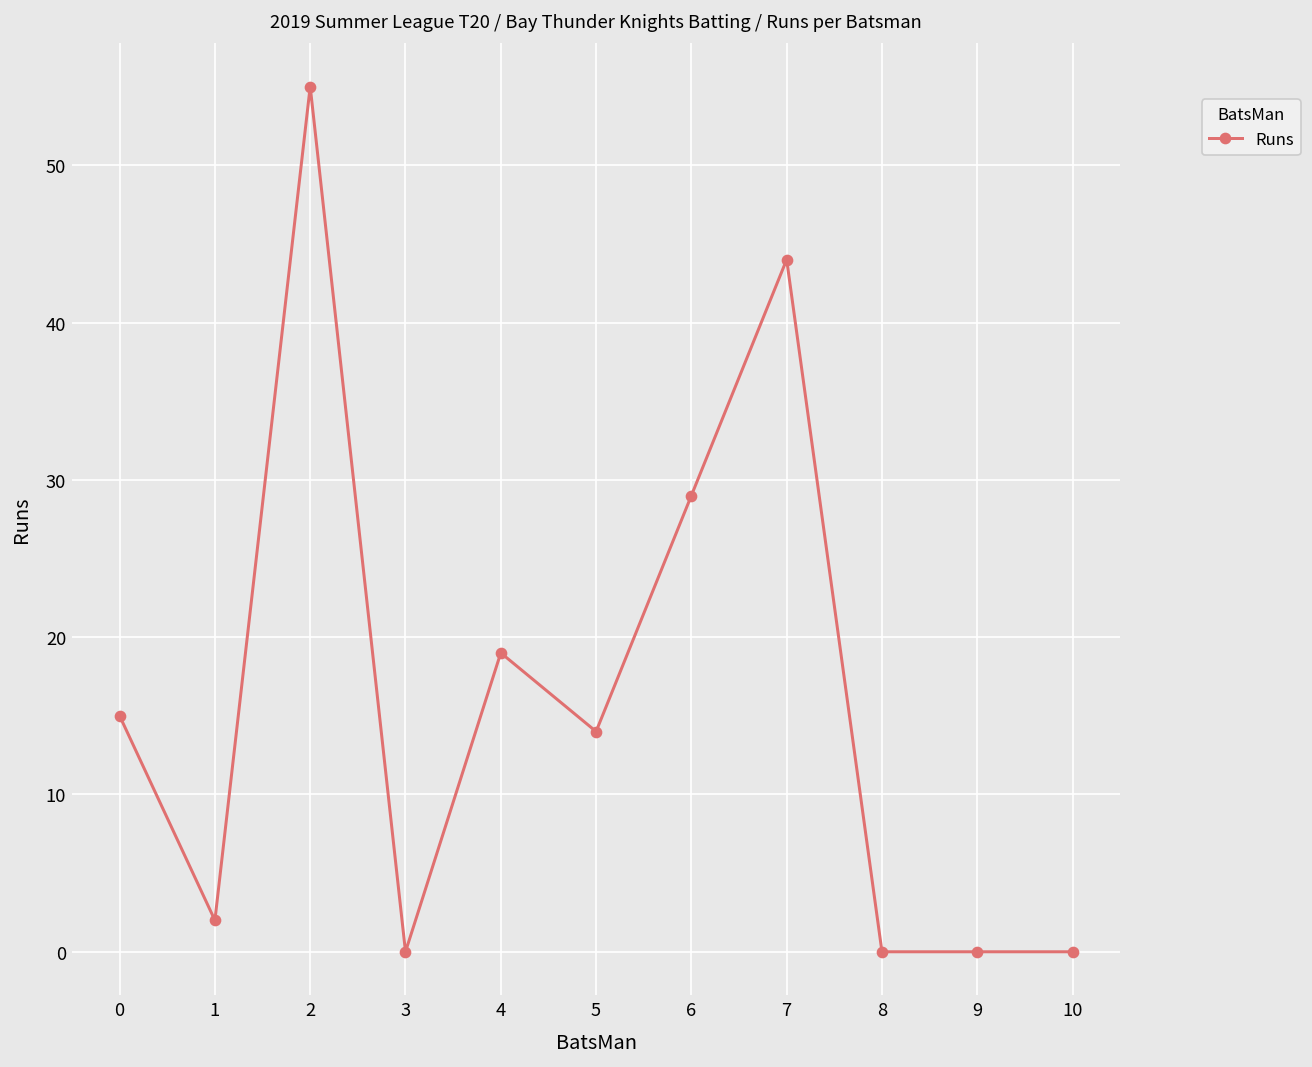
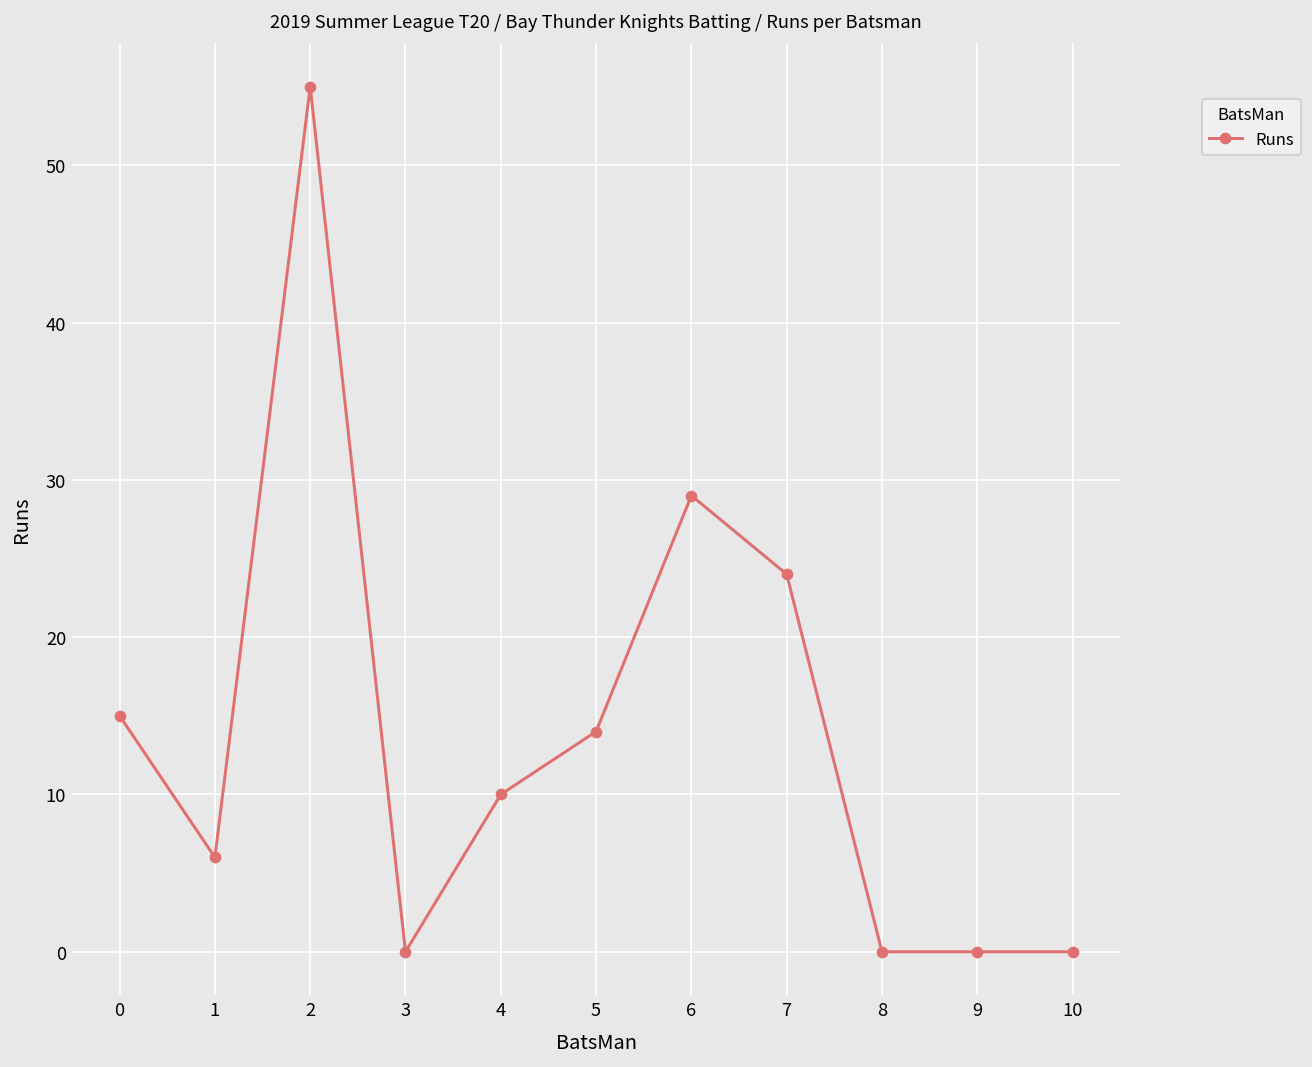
  {
    "0": 15,
-   "1": 2,
+   "1": 6,
    "2": 55,
    "3": 0,
-   "4": 19,
+   "4": 10,
    "5": 14,
    "6": 29,
-   "7": 44,
+   "7": 24,
    "8": 0,
    "9": 0,
    "10": 0
  }
